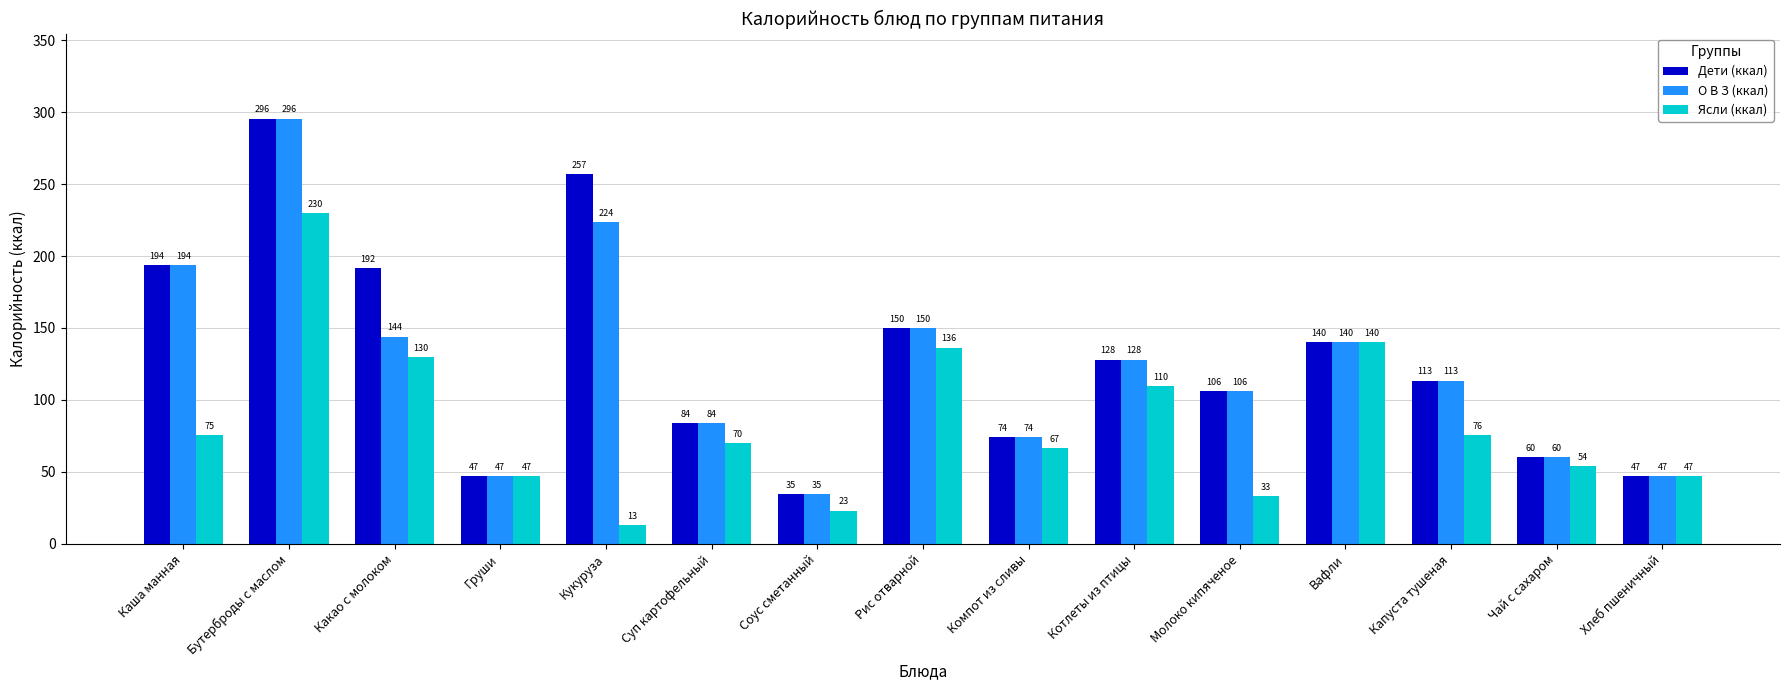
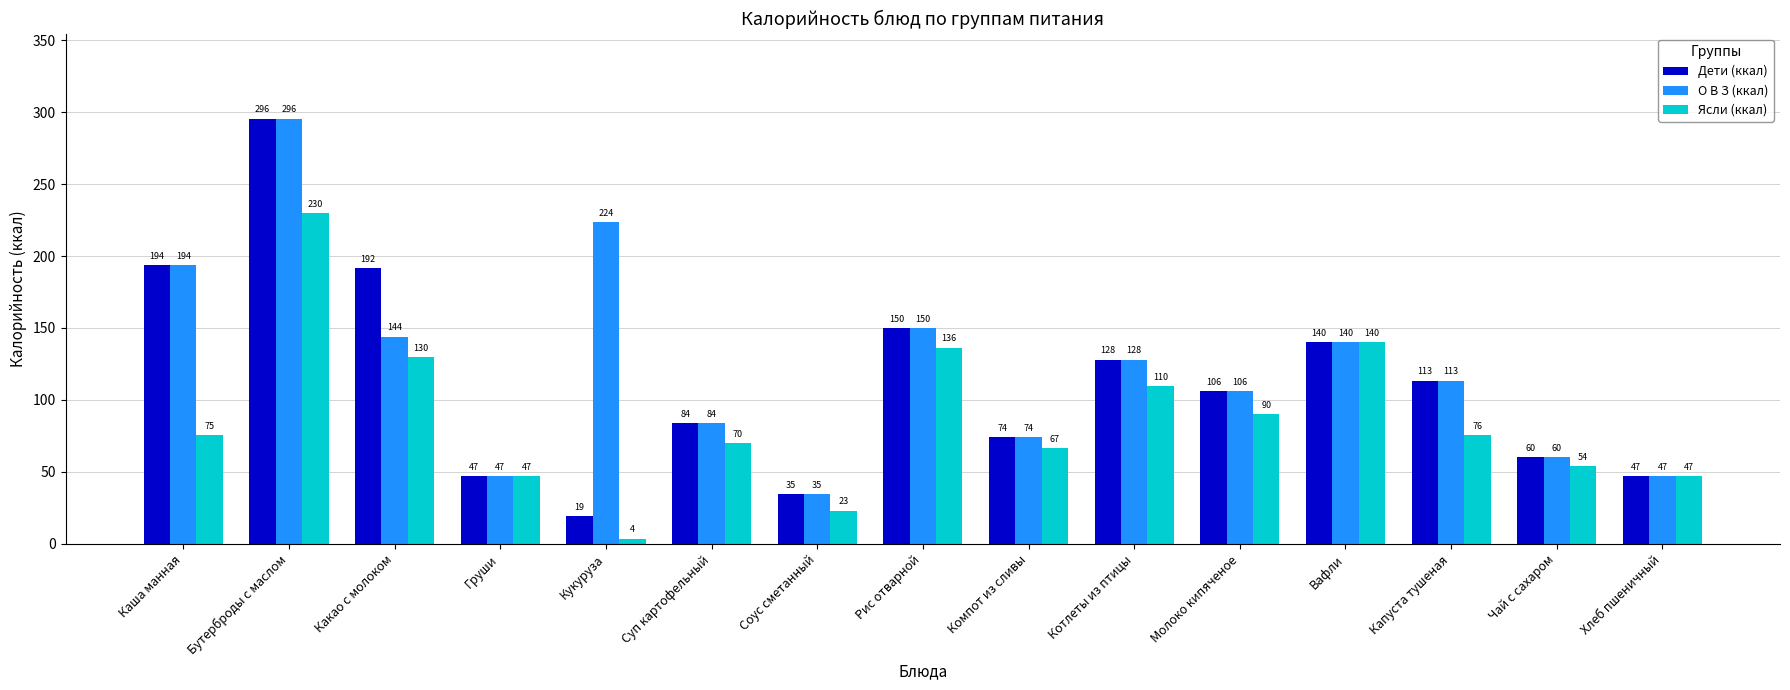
  {
    "Дети (ккал)": {
      "Каша манная": 194,
      "Бутерброды с маслом": 296,
      "Какао с молоком": 192,
      "Груши": 47,
-     "Кукуруза": 257,
+     "Кукуруза": 19,
      "Суп картофельный": 84,
      "Соус сметанный": 35,
      "Рис отварной": 150,
      "Компот из сливы": 74,
      "Котлеты из птицы": 128,
      "Молоко кипяченое": 106,
      "Вафли": 140,
      "Капуста тушеная": 113,
      "Чай с сахаром": 60,
      "Хлеб пшеничный": 47
    },
    "О В З (ккал)": {
      "Каша манная": 194,
      "Бутерброды с маслом": 296,
      "Какао с молоком": 144,
      "Груши": 47,
      "Кукуруза": 224,
      "Суп картофельный": 84,
      "Соус сметанный": 35,
      "Рис отварной": 150,
      "Компот из сливы": 74,
      "Котлеты из птицы": 128,
      "Молоко кипяченое": 106,
      "Вафли": 140,
      "Капуста тушеная": 113,
      "Чай с сахаром": 60,
      "Хлеб пшеничный": 47
    },
    "Ясли (ккал)": {
      "Каша манная": 75,
      "Бутерброды с маслом": 230,
      "Какао с молоком": 130,
      "Груши": 47,
-     "Кукуруза": 13,
+     "Кукуруза": 4,
      "Суп картофельный": 70,
      "Соус сметанный": 23,
      "Рис отварной": 136,
      "Компот из сливы": 67,
      "Котлеты из птицы": 110,
-     "Молоко кипяченое": 33,
+     "Молоко кипяченое": 90,
      "Вафли": 140,
      "Капуста тушеная": 76,
      "Чай с сахаром": 54,
      "Хлеб пшеничный": 47
    }
  }
